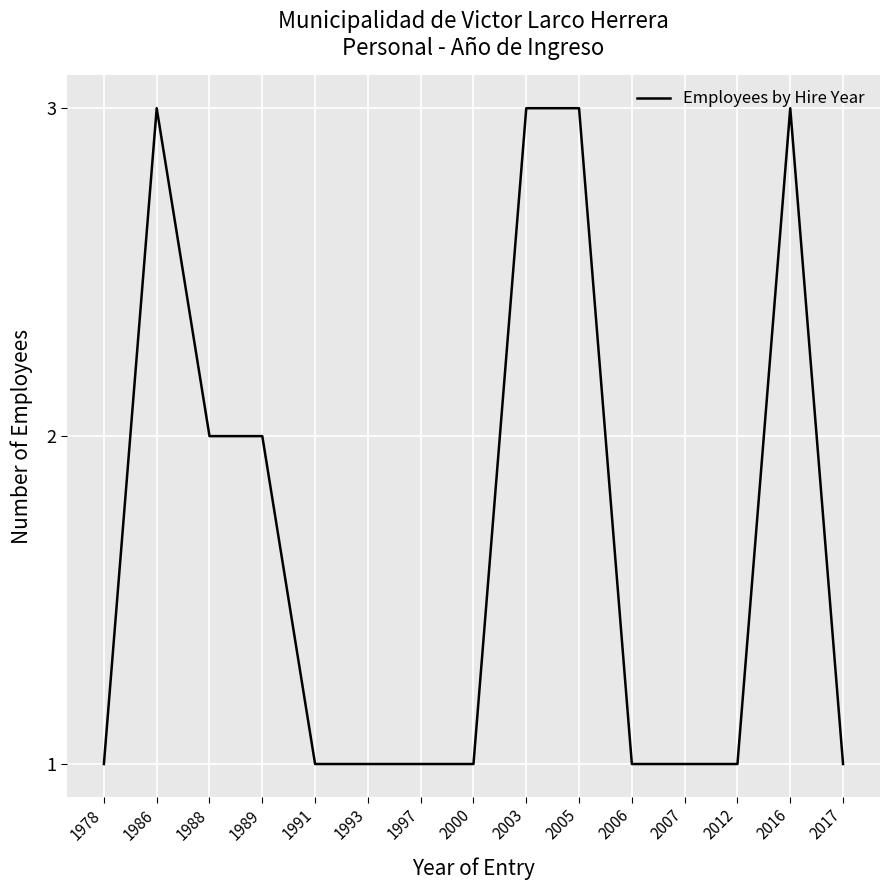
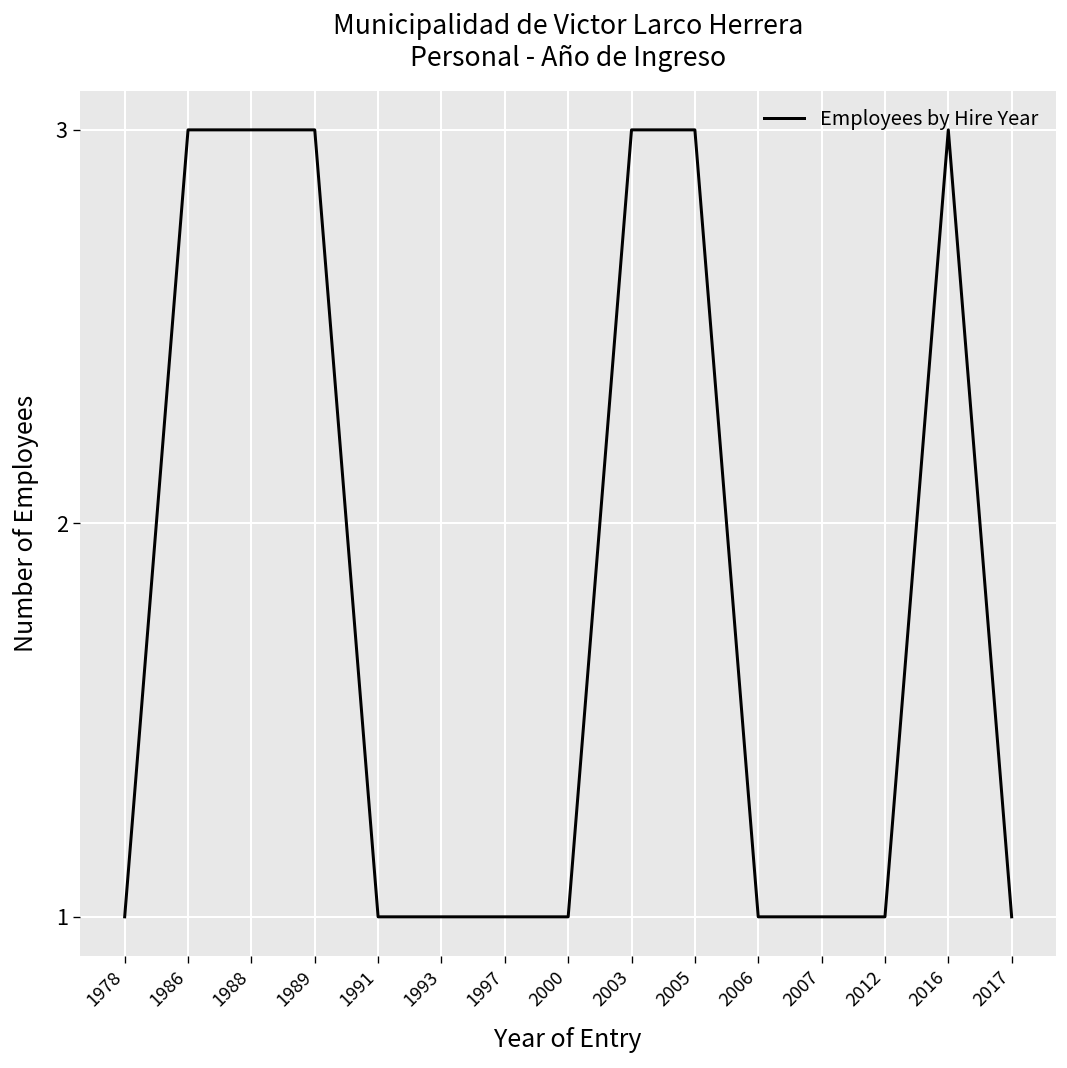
  {
    "1978": 1,
    "1986": 3,
-   "1988": 2,
-   "1989": 2,
+   "1988": 3,
+   "1989": 3,
    "1991": 1,
    "1993": 1,
    "1997": 1,
    "2000": 1,
    "2003": 3,
    "2005": 3,
    "2006": 1,
    "2007": 1,
    "2012": 1,
    "2016": 3,
    "2017": 1
  }
